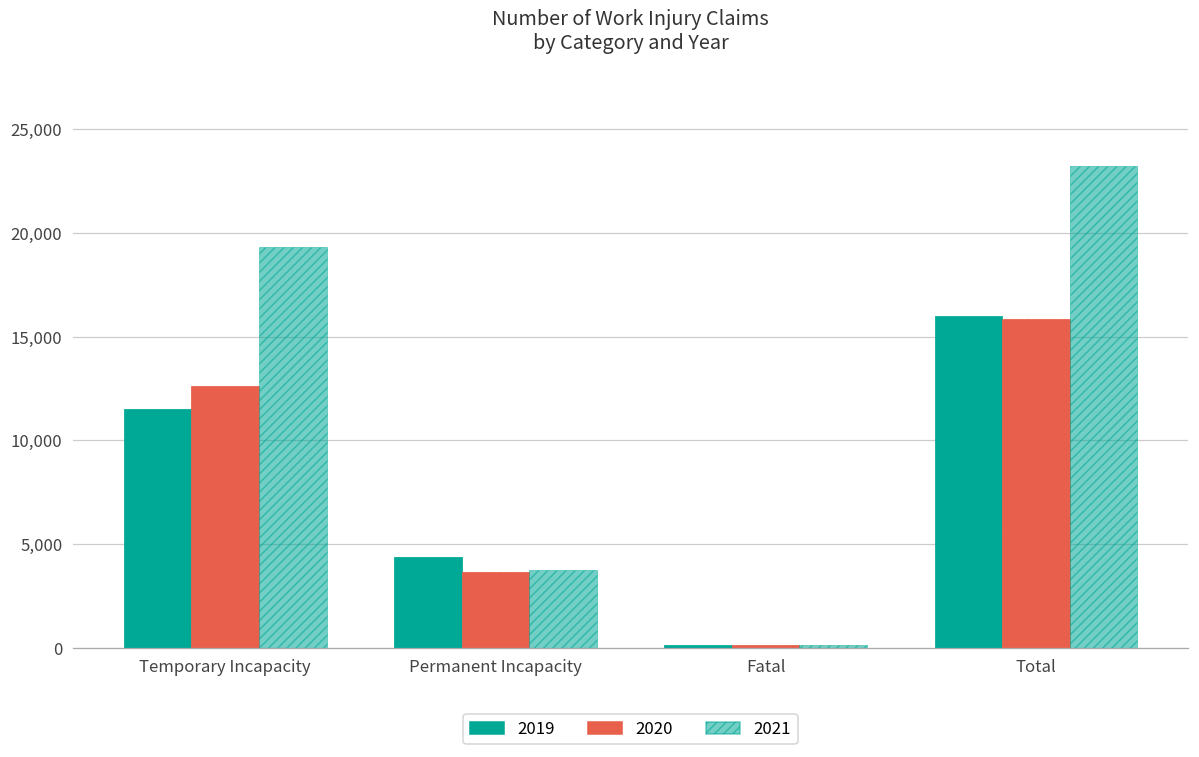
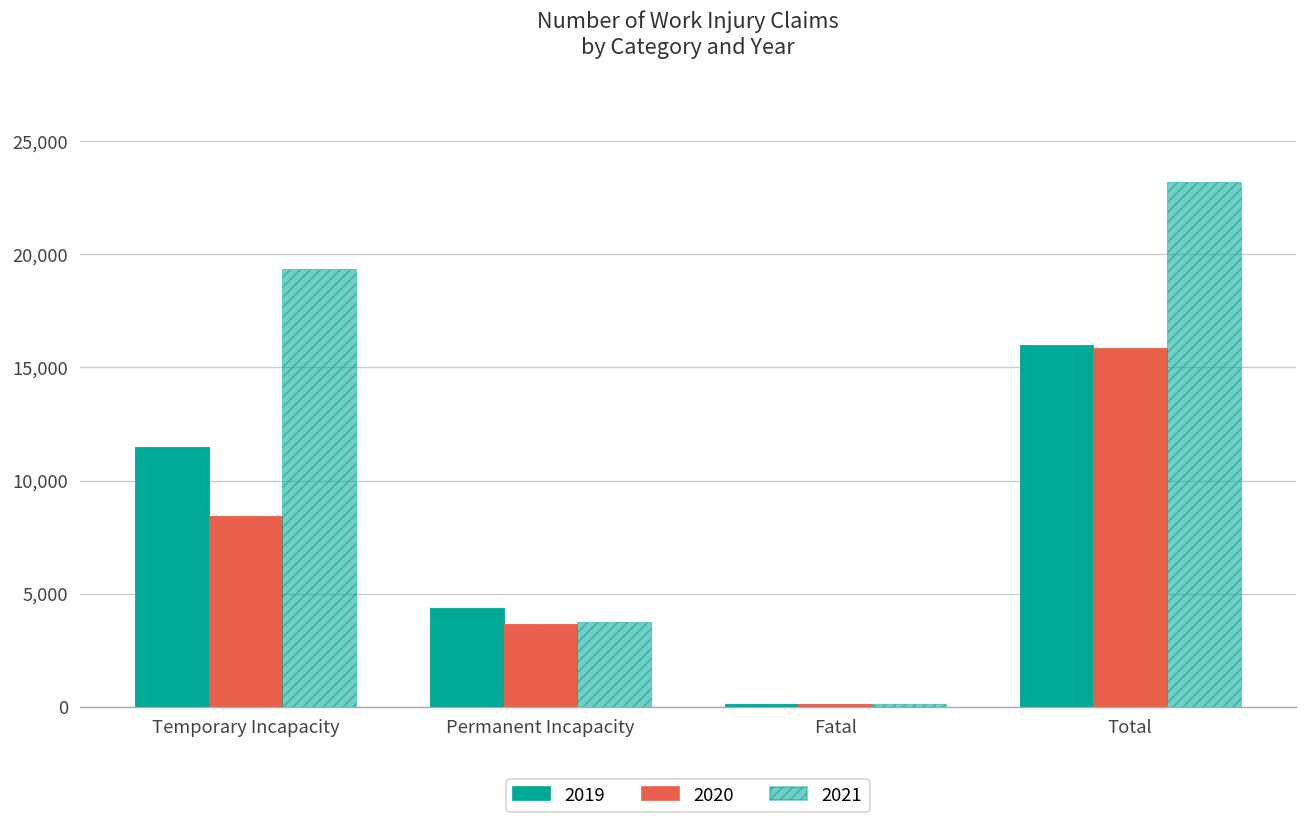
  {
    "2020": {
-     "Temporary Incapacity": "12,600",
+     "Temporary Incapacity": "8,400",
      "Permanent Incapacity": "3,700",
      "Total": "15,900"
    }
  }
